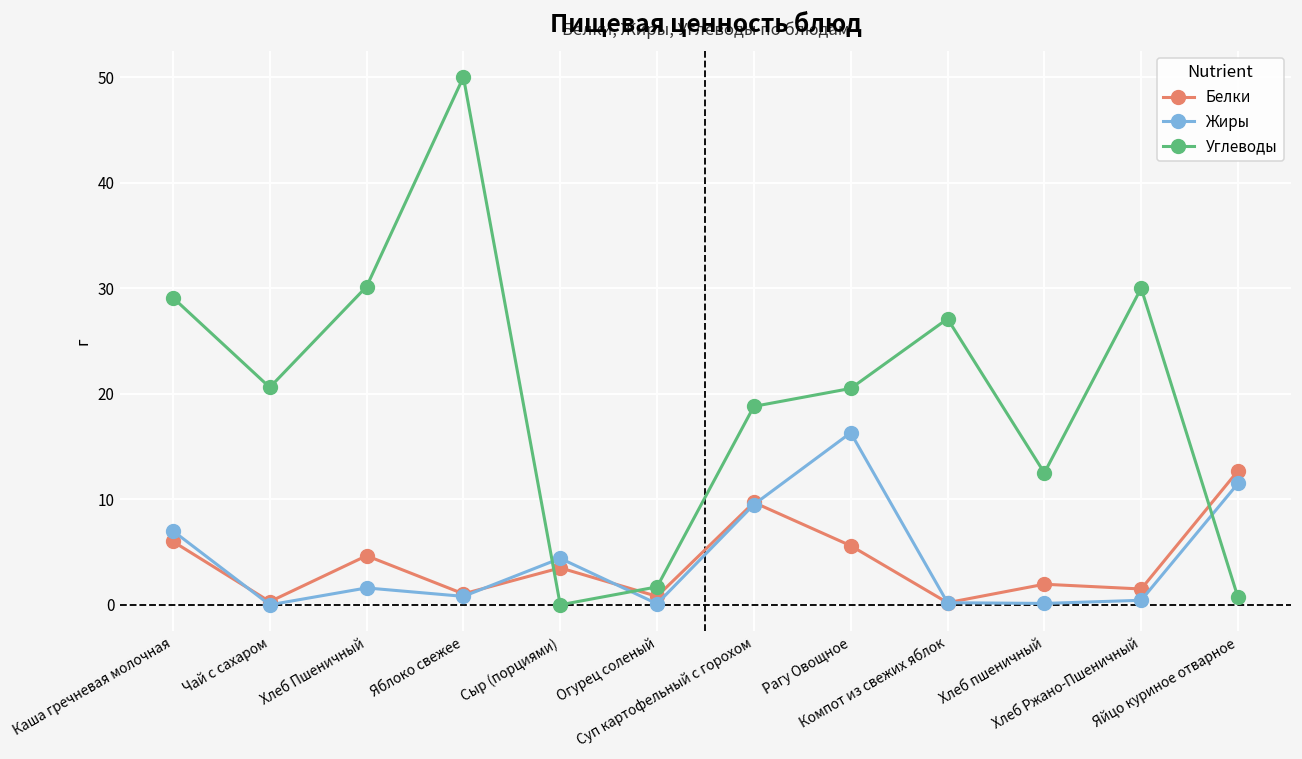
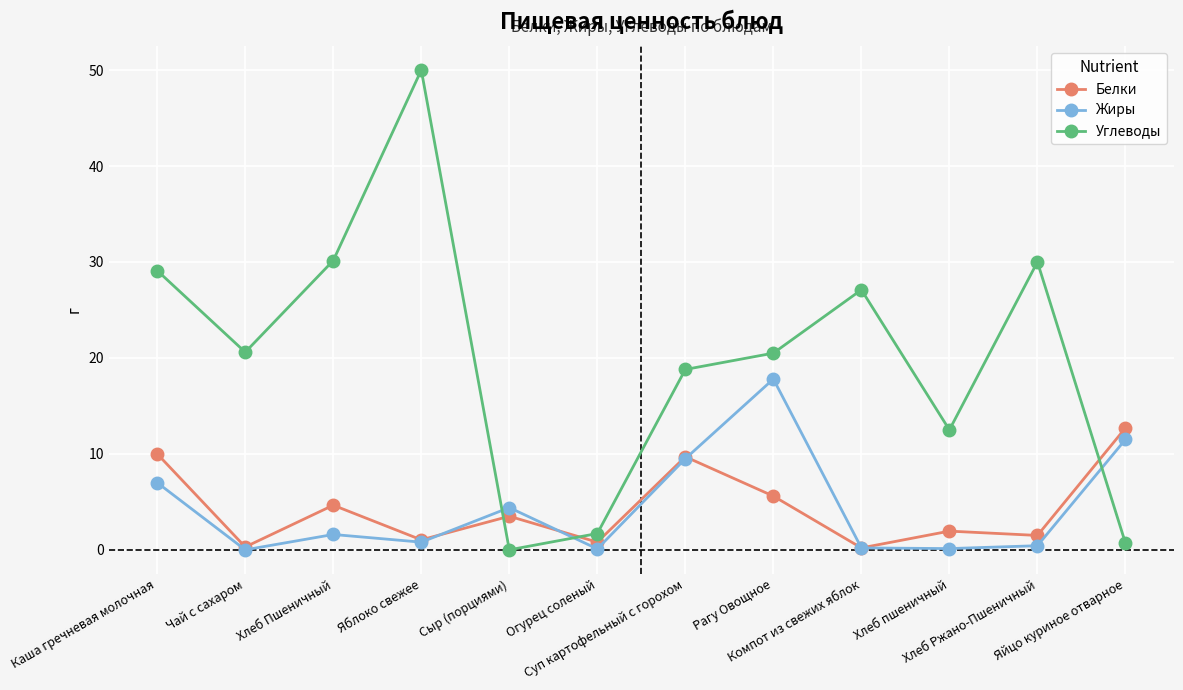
  {
    "Белки": {
-     "Каша гречневая молочная": 6,
+     "Каша гречневая молочная": 10,
      "Чай с сахаром": 0,
      "Хлеб Пшеничный": 5,
      "Сыр (порциями)": 4,
      "Огурец соленый": 1,
      "Рагу Овощное": 6,
      "Хлеб пшеничный": 2,
      "Хлеб Ржано-Пшеничный": 2,
      "Яйцо куриное отварное": 13
    },
    "Жиры": {
      "Каша гречневая молочная": 7,
      "Чай с сахаром": 0,
      "Хлеб Пшеничный": 2,
      "Сыр (порциями)": 4,
      "Огурец соленый": 0,
-     "Рагу Овощное": 16,
+     "Рагу Овощное": 18,
      "Хлеб пшеничный": 0,
      "Хлеб Ржано-Пшеничный": 0,
      "Яйцо куриное отварное": 12
    },
    "Углеводы": {
      "Каша гречневая молочная": 29,
      "Чай с сахаром": 21,
      "Хлеб Пшеничный": 30,
      "Яблоко свежее": 50,
      "Сыр (порциями)": 0,
      "Огурец соленый": 2,
      "Суп картофельный с горохом": 19,
      "Рагу Овощное": 21,
      "Компот из свежих яблок": 27,
      "Хлеб пшеничный": 13,
      "Хлеб Ржано-Пшеничный": 30,
      "Яйцо куриное отварное": 1
    }
  }
